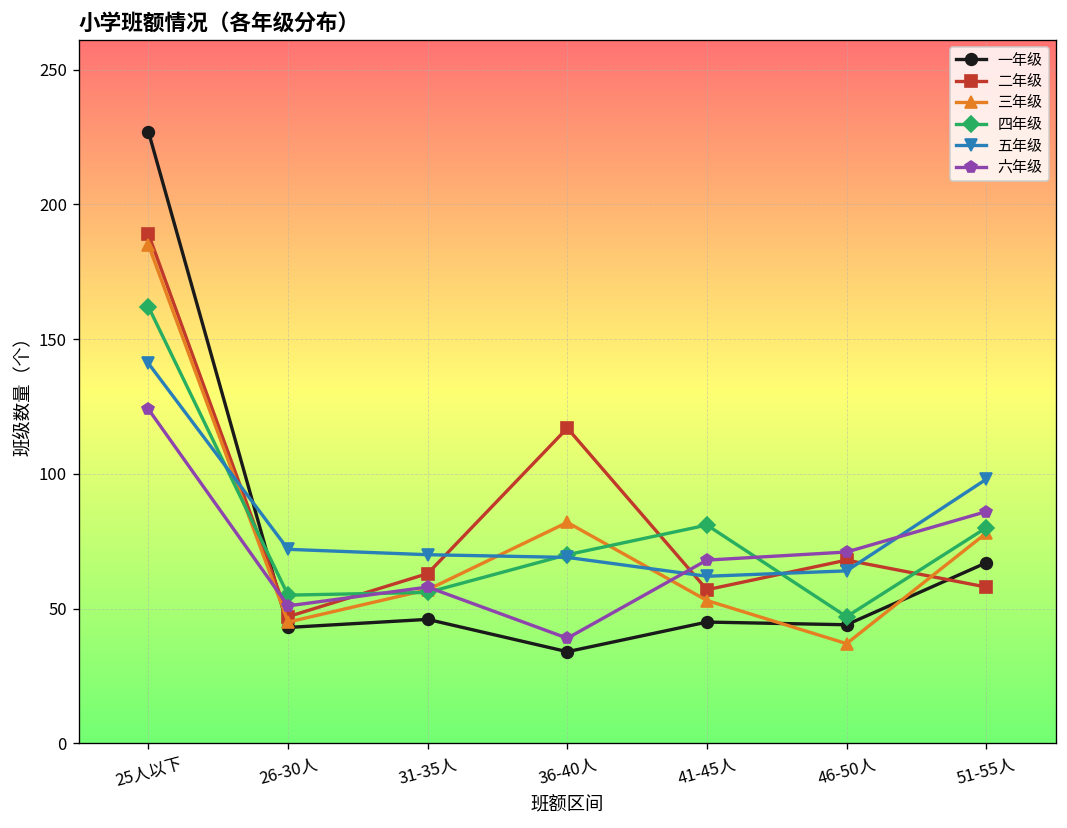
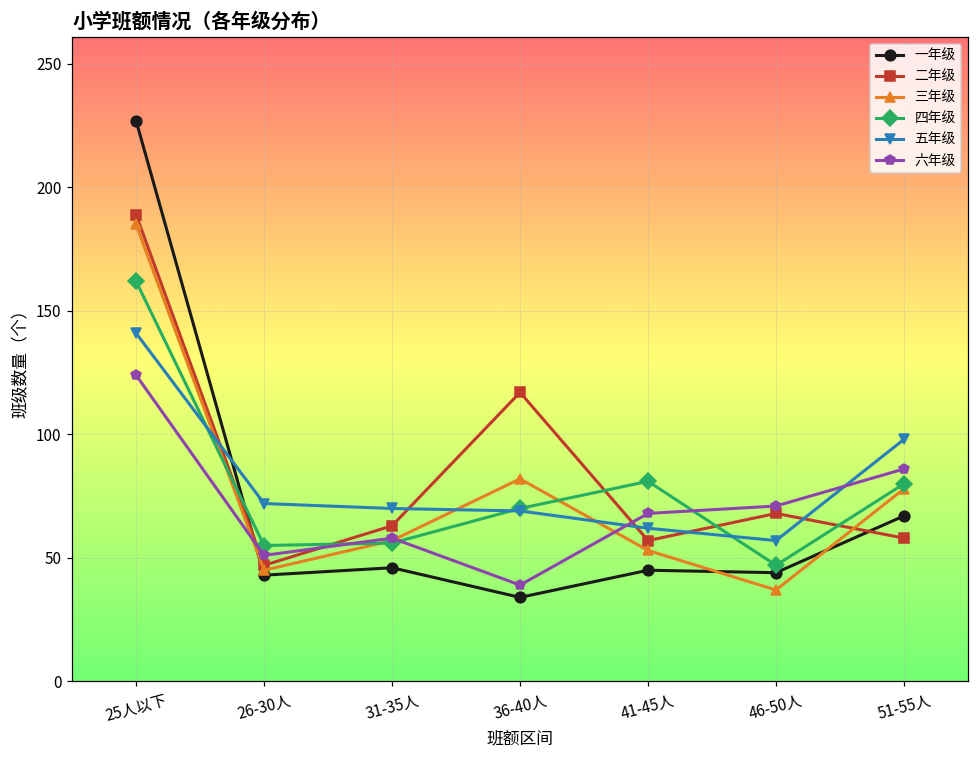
  {
    "一年级": {
      "25人以下": 227,
      "26-30人": 43,
      "31-35人": 46,
      "36-40人": 34,
      "41-45人": 45,
      "46-50人": 44,
      "51-55人": 67
    },
    "二年级": {
      "25人以下": 189,
      "26-30人": 47,
      "31-35人": 63,
      "36-40人": 117,
      "41-45人": 57,
      "46-50人": 68,
      "51-55人": 58
    },
    "三年级": {
      "25人以下": 185,
      "26-30人": 45,
      "36-40人": 82,
      "41-45人": 53,
      "46-50人": 37,
      "51-55人": 78
    },
    "四年级": {
      "25人以下": 162,
      "26-30人": 55,
      "41-45人": 81,
      "46-50人": 47,
      "51-55人": 80
    },
    "五年级": {
      "25人以下": 141,
      "26-30人": 72,
      "31-35人": 70,
      "41-45人": 62,
-     "46-50人": 64,
+     "46-50人": 57,
      "51-55人": 98
    },
    "六年级": {
      "25人以下": 124,
      "26-30人": 51,
      "36-40人": 39,
      "41-45人": 68,
      "46-50人": 71,
      "51-55人": 86
    }
  }
